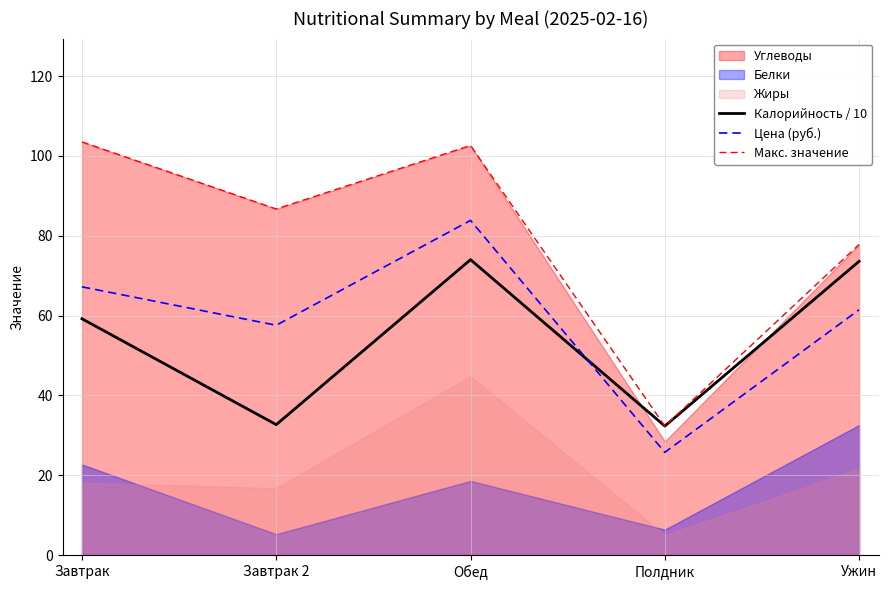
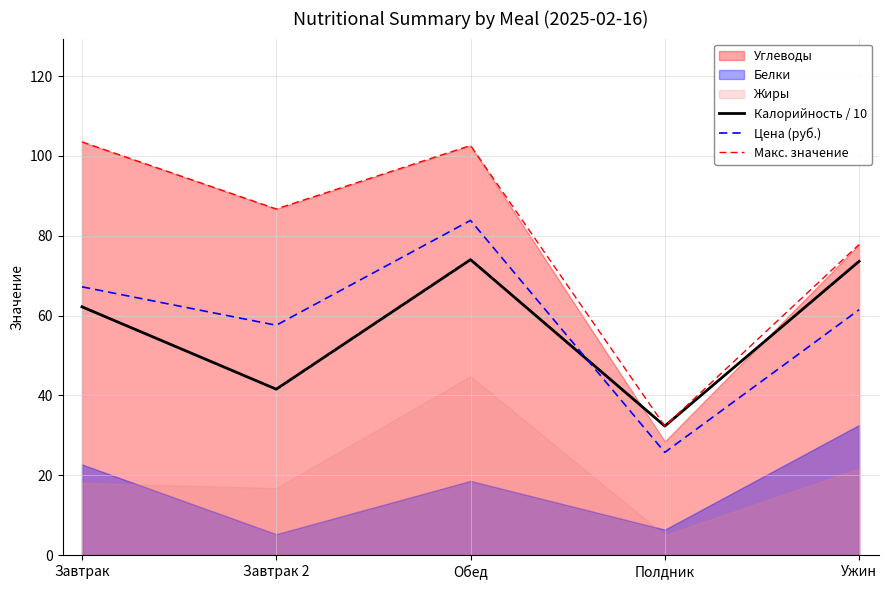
  {
    "Калорийность / 10": {
-     "Завтрак": 59,
-     "Завтрак 2": 33,
+     "Завтрак": 62,
+     "Завтрак 2": 42,
      "Обед": 74,
      "Ужин": 74
    },
    "Жиры": {
      "Завтрак": 18,
      "Завтрак 2": 17,
      "Обед": 45,
      "Полдник": 5,
      "Ужин": 22
    }
  }
